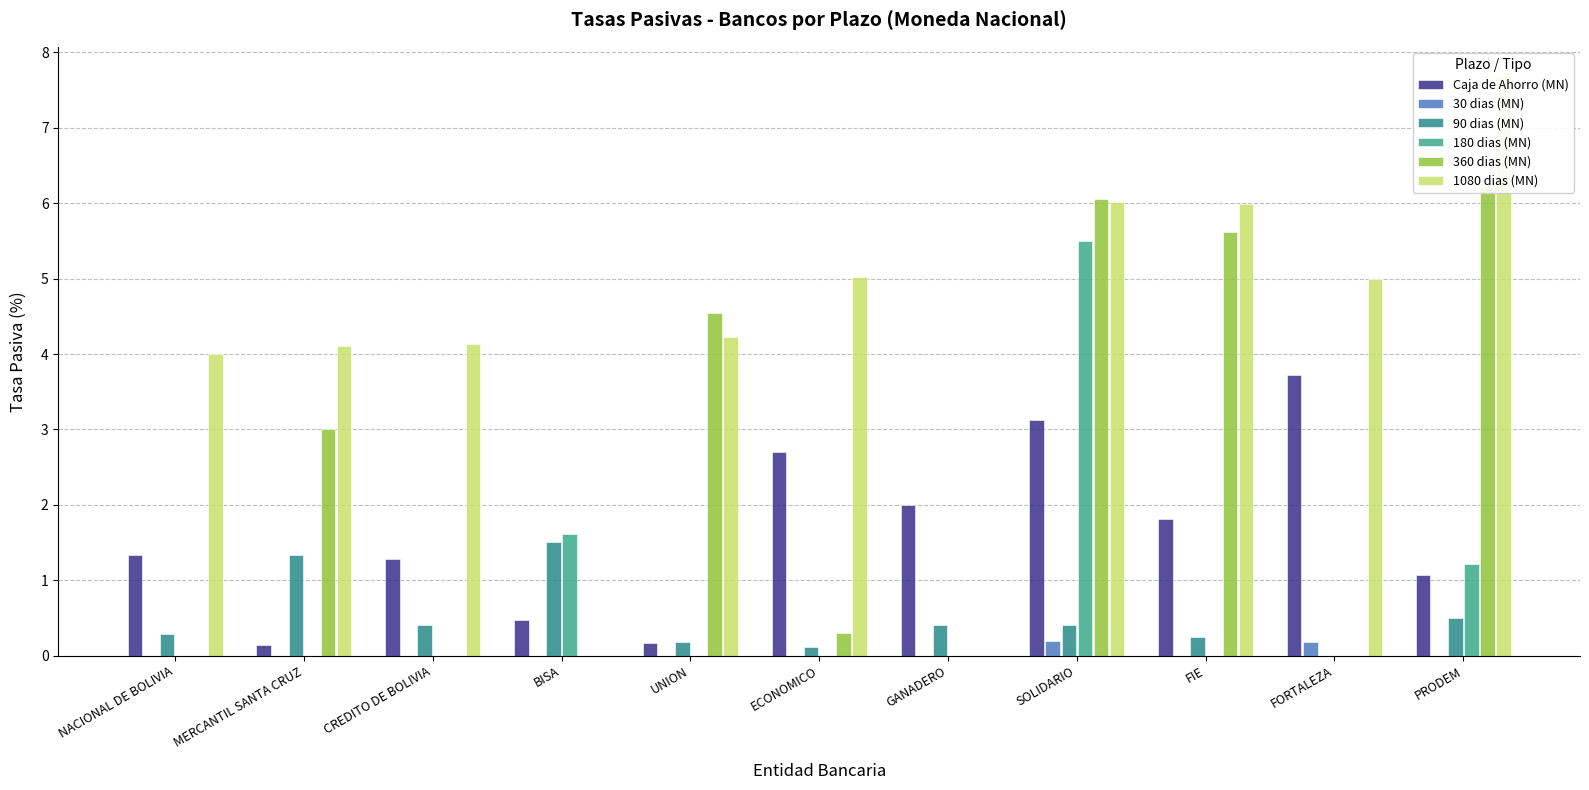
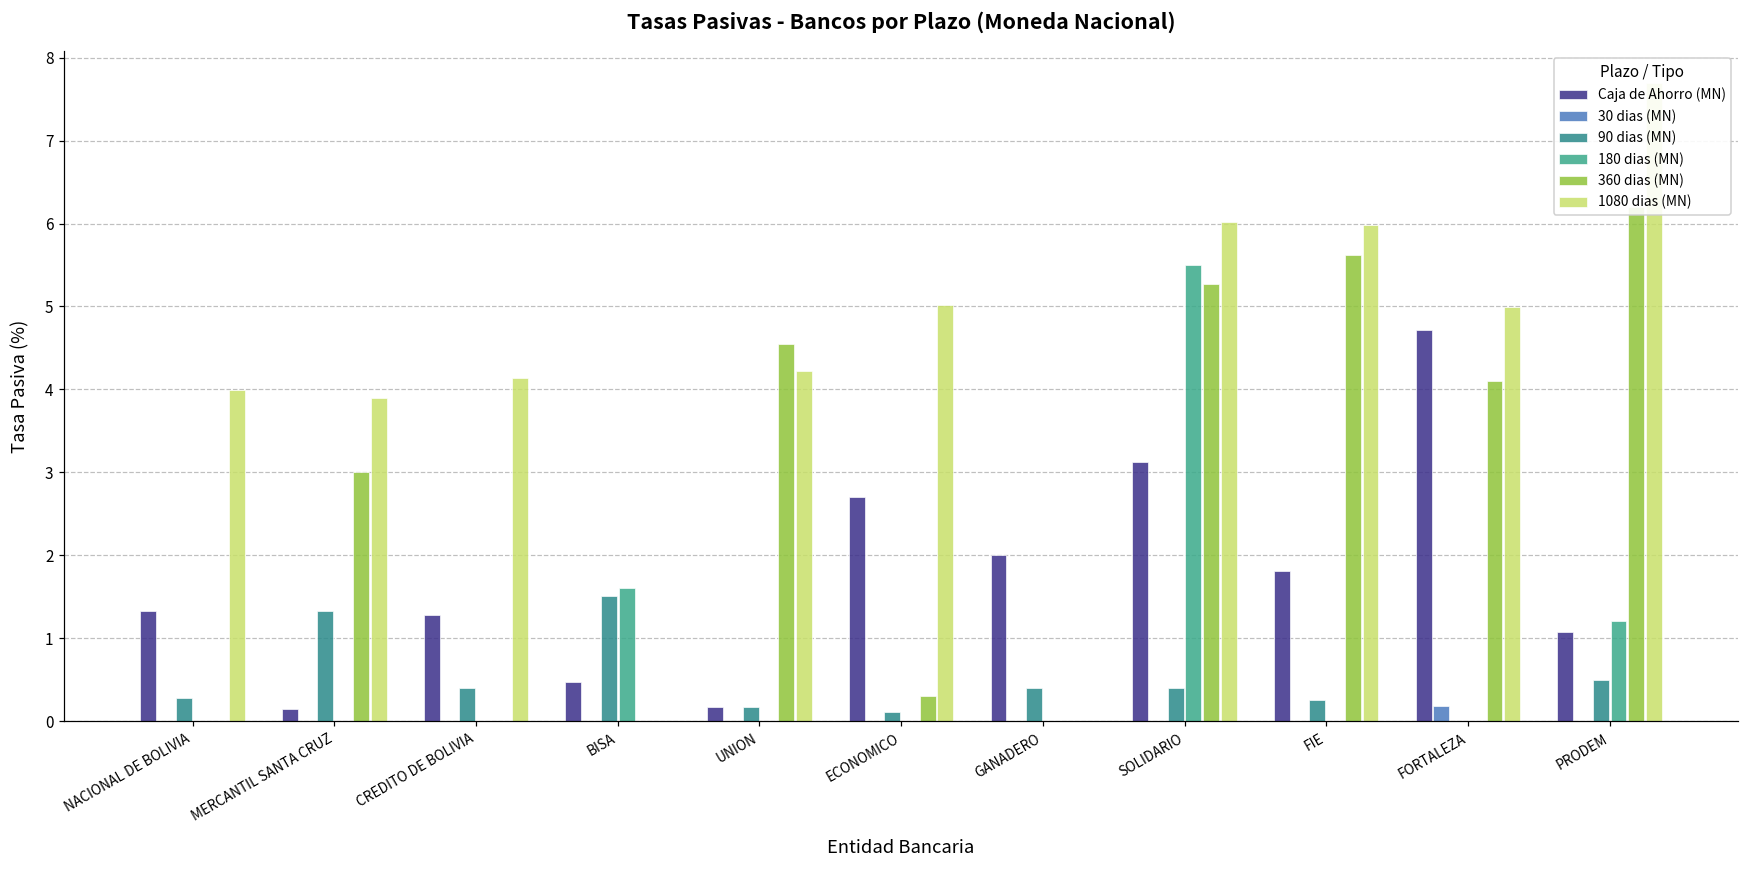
  {
    "Caja de Ahorro (MN)": {
      "NACIONAL DE BOLIVIA": 1.3,
      "MERCANTIL SANTA CRUZ": 0.1,
      "CREDITO DE BOLIVIA": 1.3,
      "BISA": 0.5,
      "UNION": 0.2,
      "ECONOMICO": 2.7,
      "GANADERO": 2.0,
      "SOLIDARIO": 3.1,
      "FIE": 1.8,
-     "FORTALEZA": 3.7,
+     "FORTALEZA": 4.7,
      "PRODEM": 1.1
    },
    "30 dias (MN)": {
      "NACIONAL DE BOLIVIA": 0.0,
      "MERCANTIL SANTA CRUZ": 0.0,
      "CREDITO DE BOLIVIA": 0.0,
      "BISA": 0.0,
      "UNION": 0.0,
      "ECONOMICO": 0.0,
      "GANADERO": 0.0,
-     "SOLIDARIO": 0.2,
+     "SOLIDARIO": 0.0,
      "FIE": 0.0,
      "FORTALEZA": 0.2,
      "PRODEM": 0.0
    },
    "360 dias (MN)": {
      "NACIONAL DE BOLIVIA": 0.0,
      "MERCANTIL SANTA CRUZ": 3.0,
      "CREDITO DE BOLIVIA": 0.0,
      "BISA": 0.0,
      "UNION": 4.5,
      "ECONOMICO": 0.3,
      "GANADERO": 0.0,
-     "SOLIDARIO": 6.1,
+     "SOLIDARIO": 5.3,
      "FIE": 5.6,
-     "FORTALEZA": 0.0
+     "FORTALEZA": 4.1
    },
    "1080 dias (MN)": {
      "NACIONAL DE BOLIVIA": 4.0,
-     "MERCANTIL SANTA CRUZ": 4.1,
+     "MERCANTIL SANTA CRUZ": 3.9,
      "CREDITO DE BOLIVIA": 4.1,
      "BISA": 0.0,
      "UNION": 4.2,
      "ECONOMICO": 5.0,
      "GANADERO": 0.0,
      "SOLIDARIO": 6.0,
      "FIE": 6.0,
      "FORTALEZA": 5.0
    }
  }
